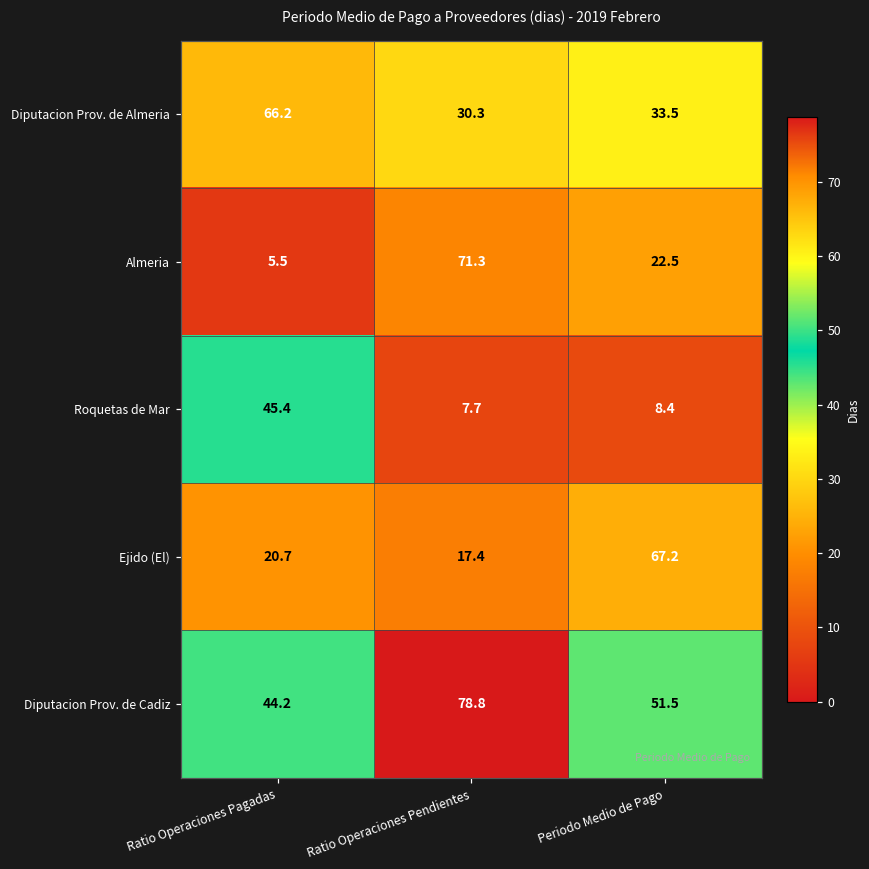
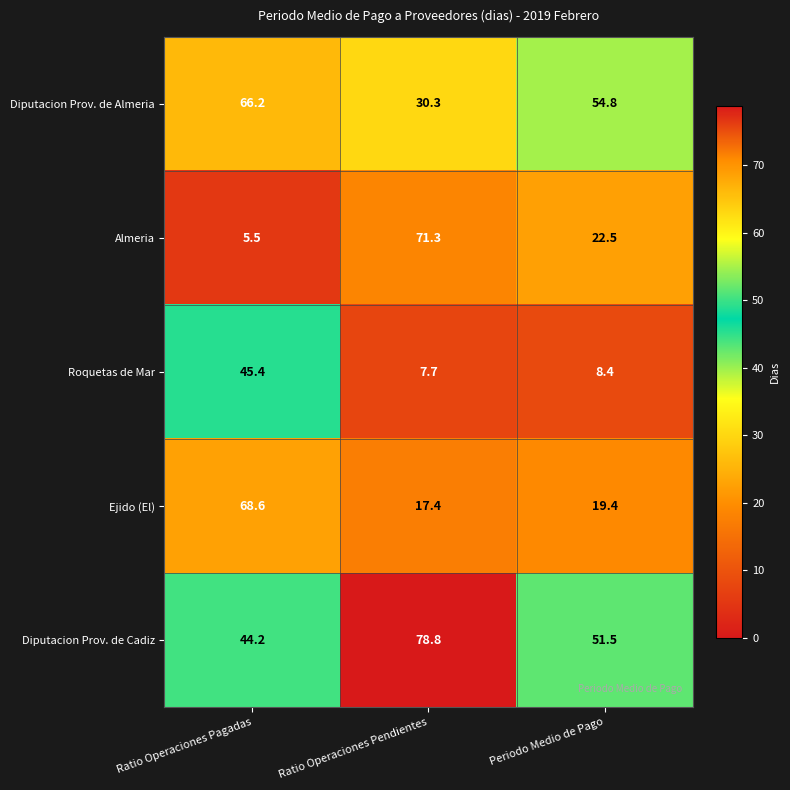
  {
    "Diputacion Prov. de Almeria": {
      "Ratio Operaciones Pagadas": 66.2,
      "Ratio Operaciones Pendientes": 30.3,
-     "Periodo Medio de Pago": 33.5
+     "Periodo Medio de Pago": 54.8
    },
    "Almeria": {
      "Ratio Operaciones Pagadas": 5.5,
      "Ratio Operaciones Pendientes": 71.3,
      "Periodo Medio de Pago": 22.5
    },
    "Roquetas de Mar": {
      "Ratio Operaciones Pagadas": 45.4,
      "Ratio Operaciones Pendientes": 7.7,
      "Periodo Medio de Pago": 8.4
    },
    "Ejido (El)": {
-     "Ratio Operaciones Pagadas": 20.7,
+     "Ratio Operaciones Pagadas": 68.6,
      "Ratio Operaciones Pendientes": 17.4,
-     "Periodo Medio de Pago": 67.2
+     "Periodo Medio de Pago": 19.4
    },
    "Diputacion Prov. de Cadiz": {
      "Ratio Operaciones Pagadas": 44.2,
      "Ratio Operaciones Pendientes": 78.8
    }
  }
